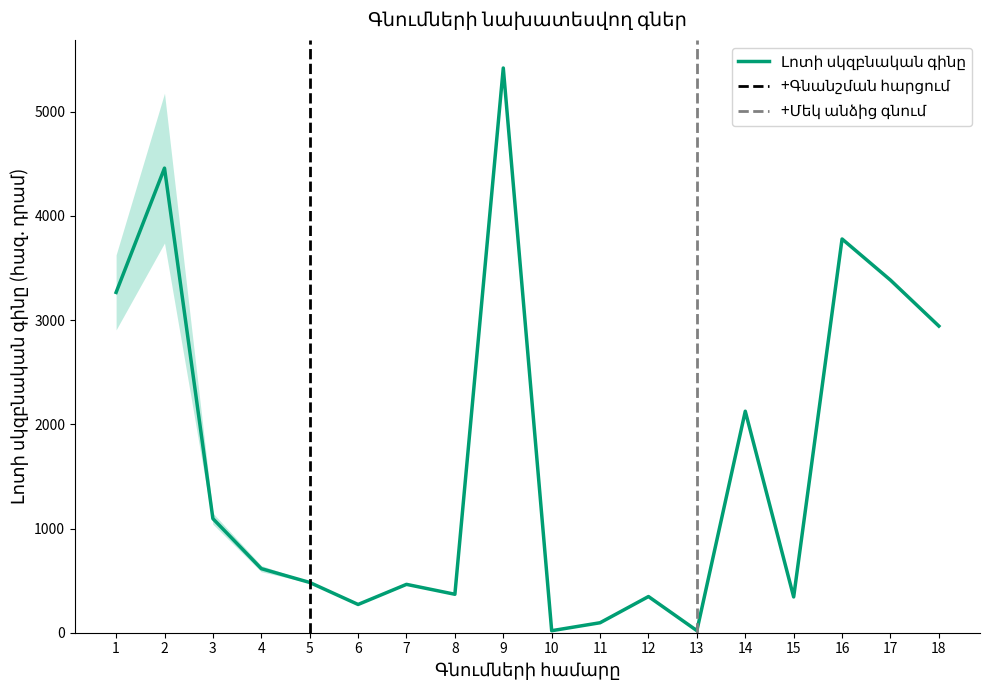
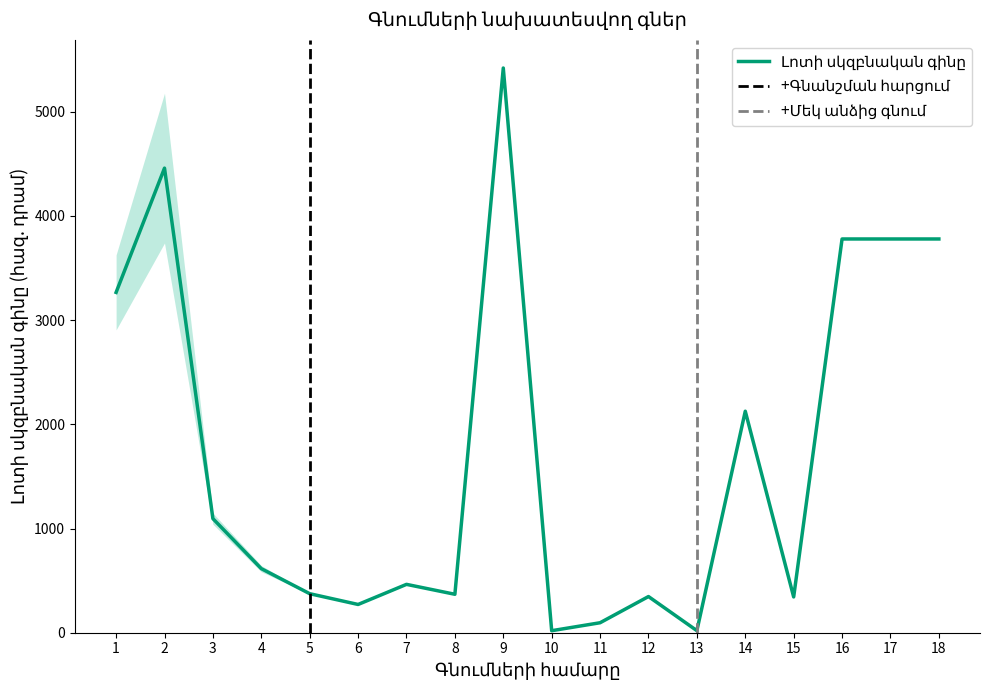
  {
    "Լոտի սկզբնական գինը": {
      "1": 3270,
      "2": 4460,
      "3": 1100,
      "4": 620,
-     "5": 480,
-     "17": 3380,
-     "18": 2940
+     "5": 370,
+     "17": 3780,
+     "18": 3780
    }
  }
